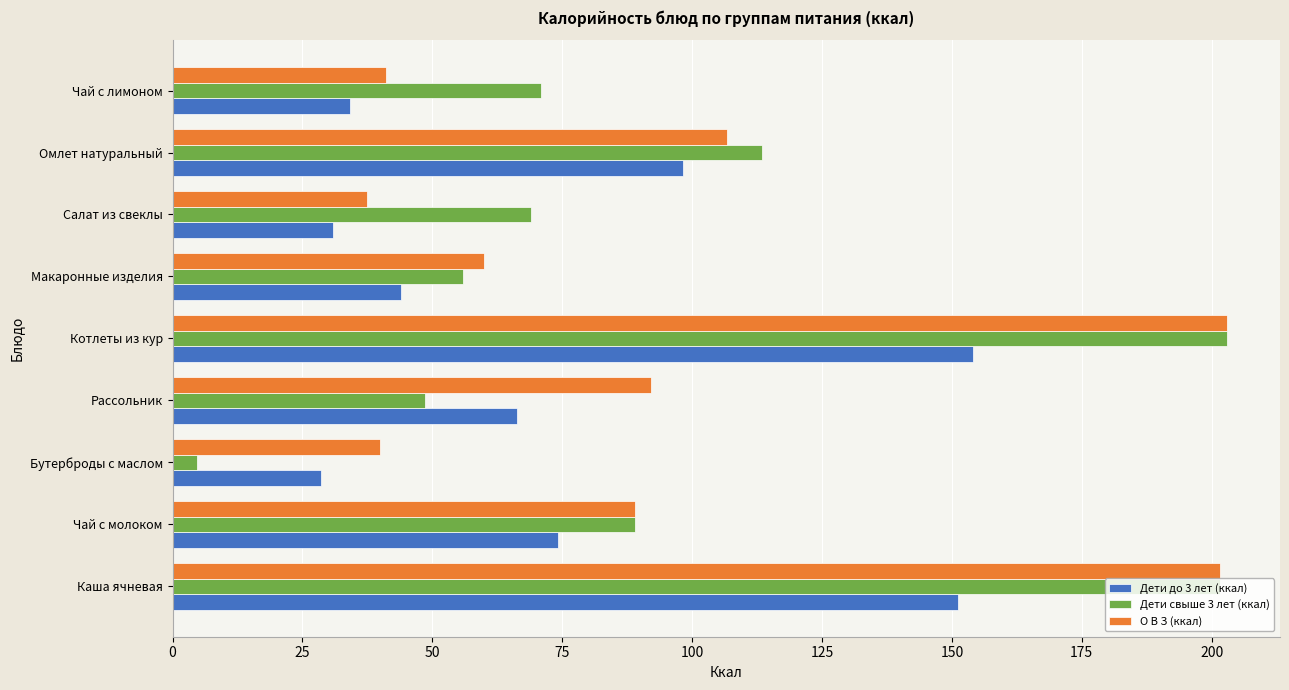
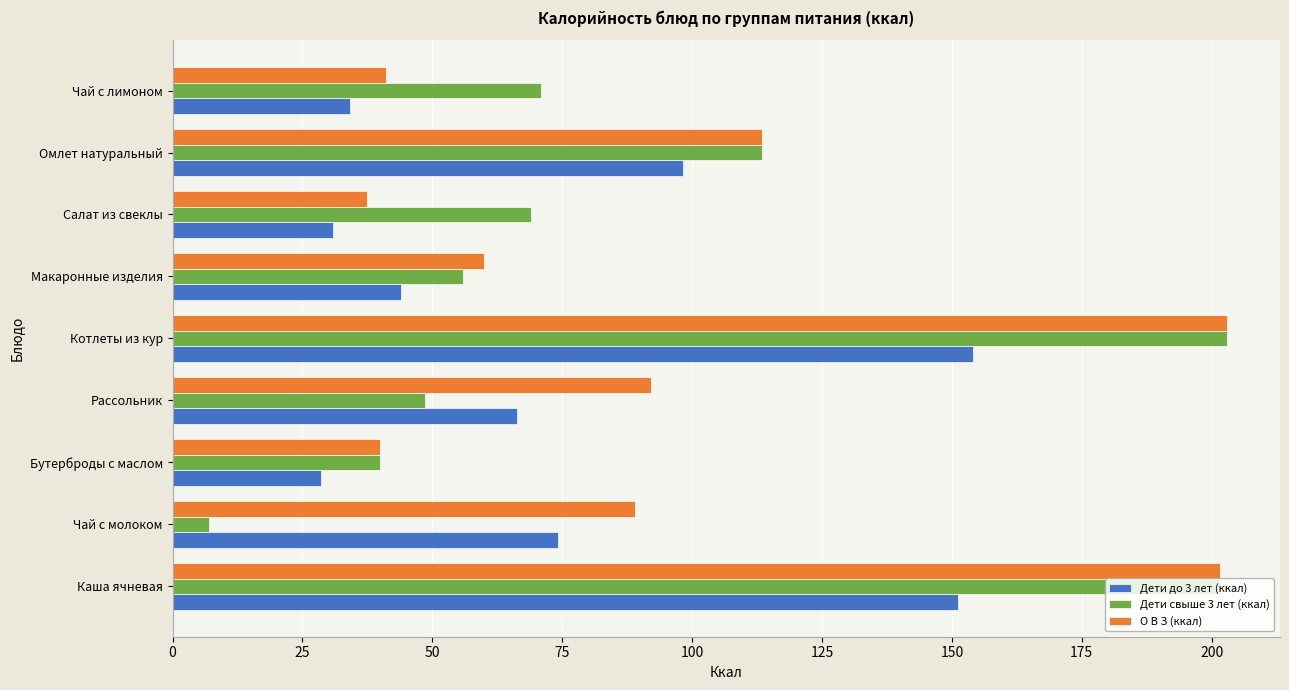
  {
    "Дети до 3 лет (ккал)": {
      "Чай с лимоном": 34,
      "Омлет натуральный": 98,
      "Салат из свеклы": 31,
      "Макаронные изделия": 44,
      "Котлеты из кур": 154,
      "Рассольник": 66,
      "Бутерброды с маслом": 29,
      "Чай с молоком": 74,
      "Каша ячневая": 151
    },
    "Дети свыше 3 лет (ккал)": {
      "Чай с лимоном": 71,
      "Омлет натуральный": 113,
      "Салат из свеклы": 69,
      "Макаронные изделия": 56,
      "Котлеты из кур": 203,
      "Рассольник": 49,
-     "Бутерброды с маслом": 5,
-     "Чай с молоком": 89
+     "Бутерброды с маслом": 40,
+     "Чай с молоком": 7
    },
    "О В З (ккал)": {
      "Чай с лимоном": 41,
-     "Омлет натуральный": 107,
+     "Омлет натуральный": 113,
      "Салат из свеклы": 37,
      "Макаронные изделия": 60,
      "Котлеты из кур": 203,
      "Рассольник": 92,
      "Бутерброды с маслом": 40,
      "Чай с молоком": 89,
      "Каша ячневая": 202
    }
  }
